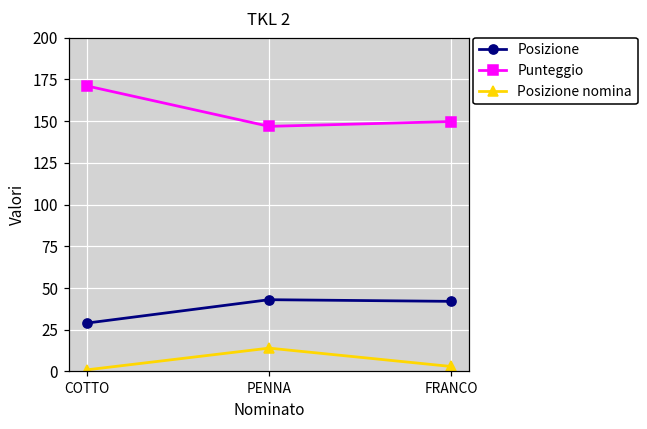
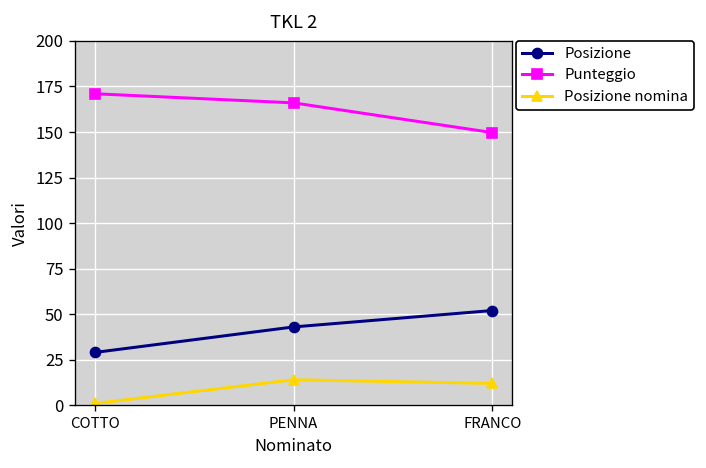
  {
    "Posizione": {
      "COTTO": 29,
      "PENNA": 43,
-     "FRANCO": 42
+     "FRANCO": 52
    },
    "Punteggio": {
      "COTTO": 171,
-     "PENNA": 147,
+     "PENNA": 166,
      "FRANCO": 150
    },
    "Posizione nomina": {
      "COTTO": 1,
      "PENNA": 14,
-     "FRANCO": 3
+     "FRANCO": 12
    }
  }
